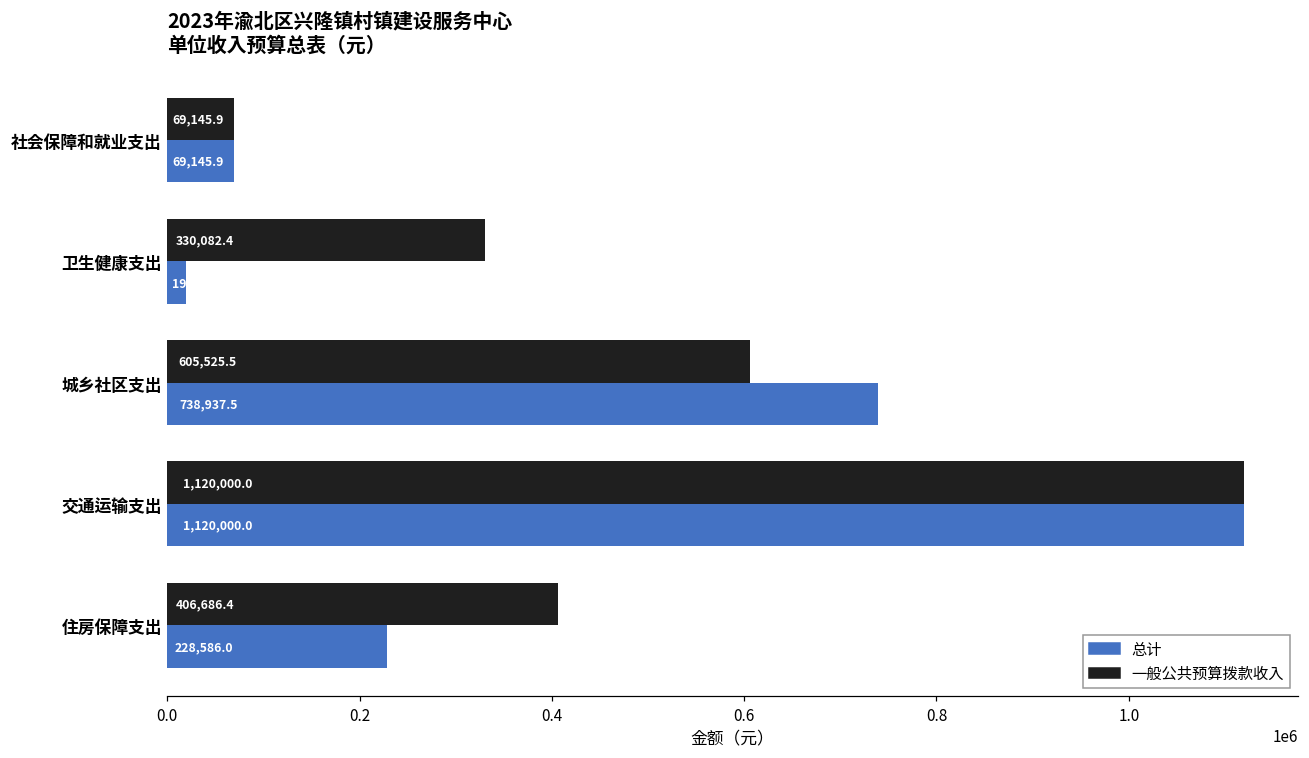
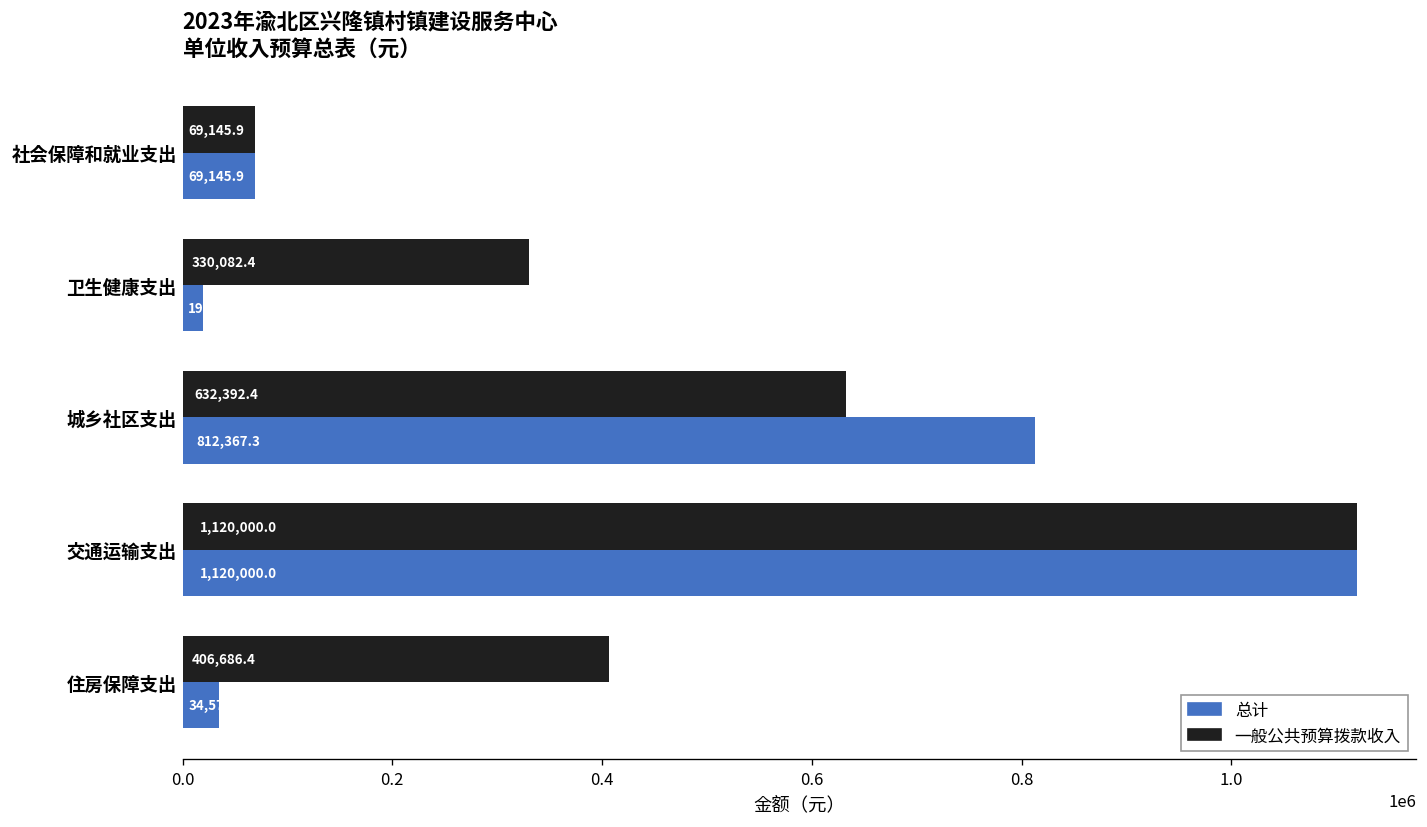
  {
    "总计": {
      "社会保障和就业支出": "69,145.9",
-     "城乡社区支出": "738,937.5",
+     "城乡社区支出": "812,367.3",
      "交通运输支出": "1,120,000.0",
-     "住房保障支出": "230000"
+     "住房保障支出": "30000"
    },
    "一般公共预算拨款收入": {
      "社会保障和就业支出": "69,145.9",
      "卫生健康支出": "330,082.4",
-     "城乡社区支出": "605,525.5",
+     "城乡社区支出": "632,392.4",
      "交通运输支出": "1,120,000.0",
      "住房保障支出": "406,686.4"
    }
  }
